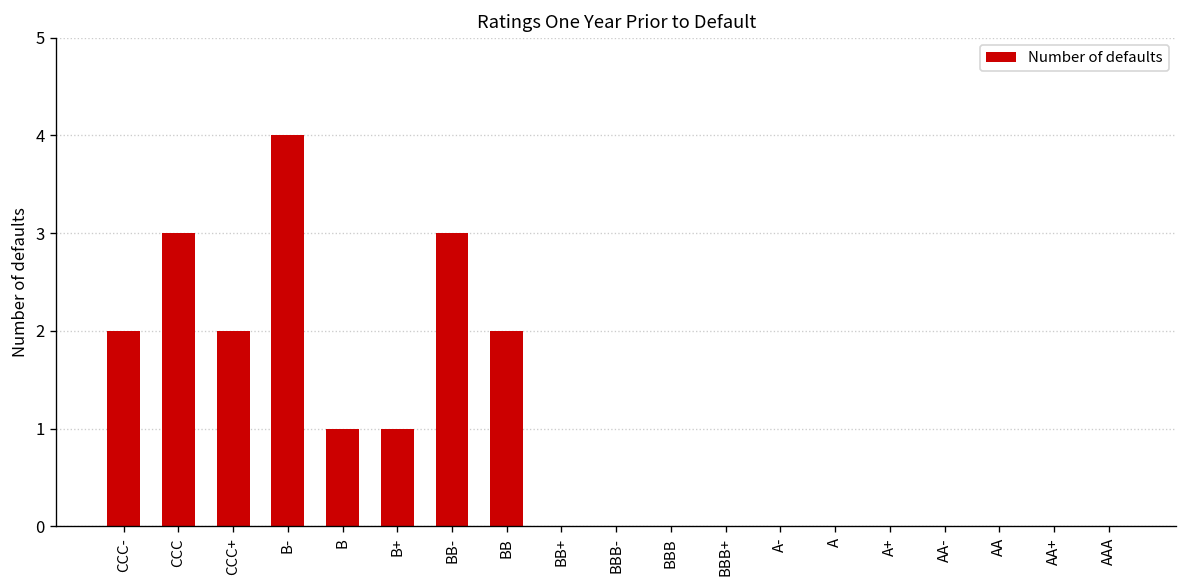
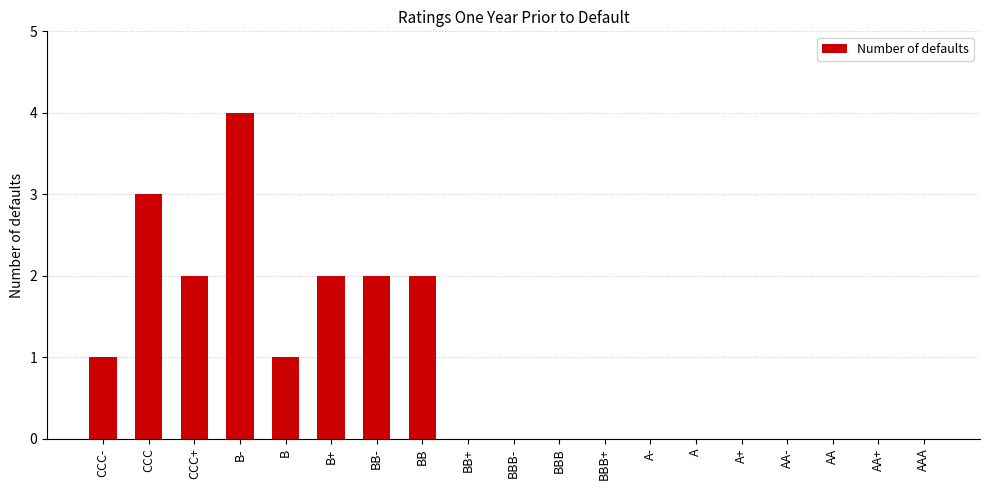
  {
-   "CCC-": 2,
+   "CCC-": 1,
    "CCC": 3,
    "CCC+": 2,
    "B-": 4,
    "B": 1,
-   "B+": 1,
-   "BB-": 3,
+   "B+": 2,
+   "BB-": 2,
    "BB": 2,
    "BB+": 0,
    "BBB-": 0,
    "BBB": 0,
    "BBB+": 0,
    "A-": 0,
    "A": 0,
    "A+": 0,
    "AA-": 0,
    "AA": 0,
    "AA+": 0,
    "AAA": 0
  }
